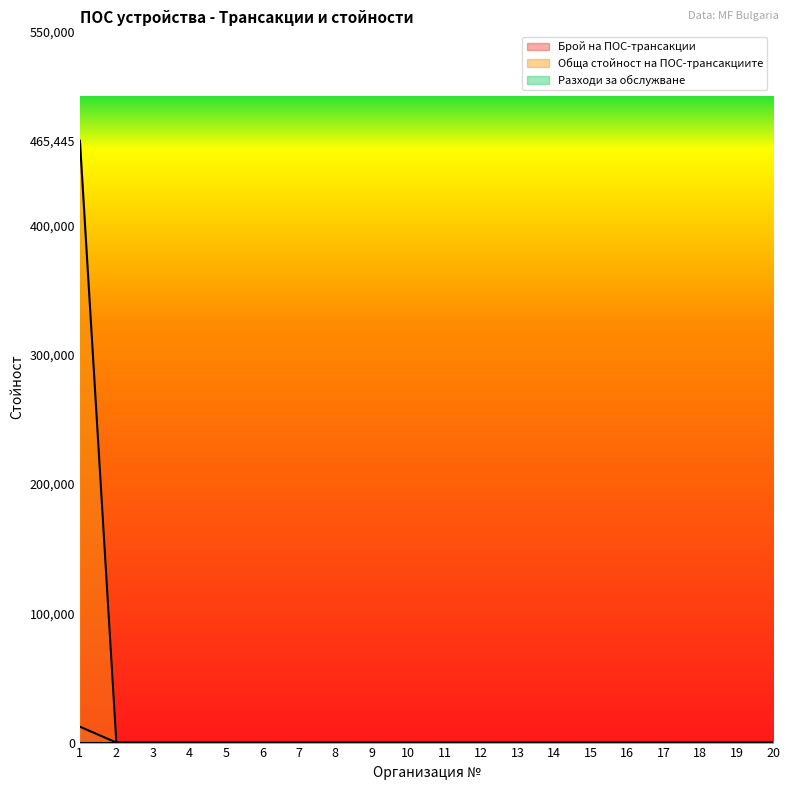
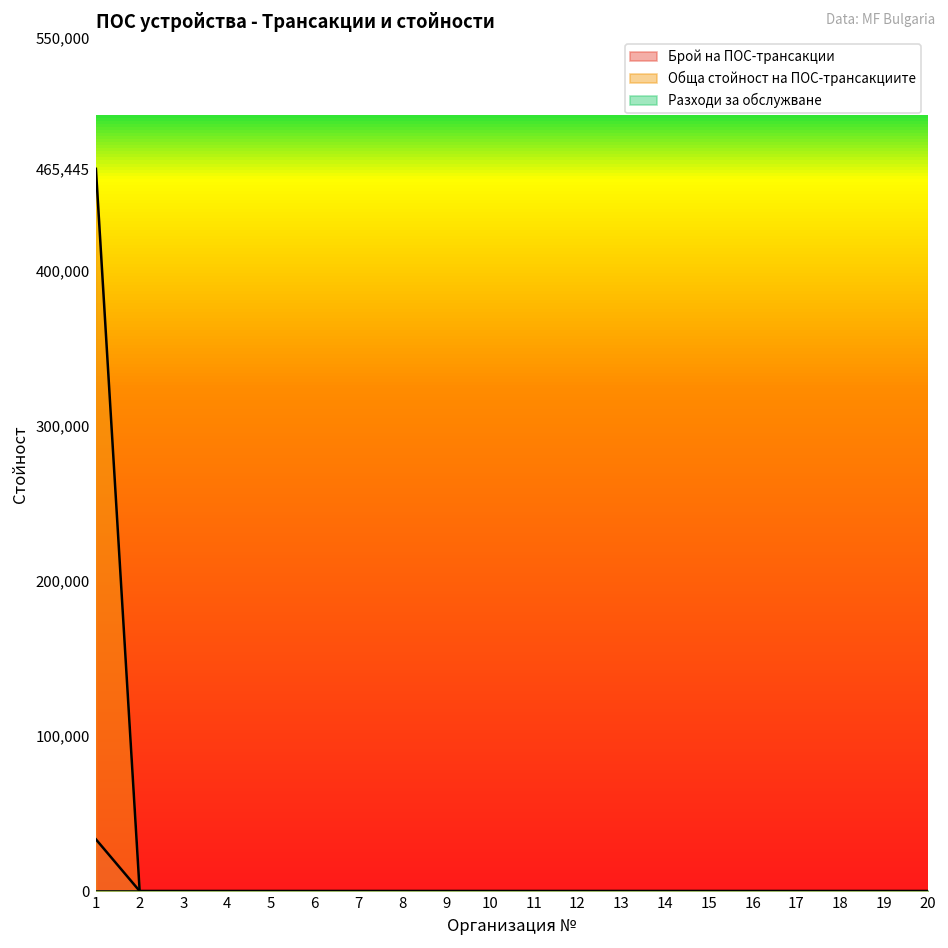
  {
    "Брой на ПОС-трансакции": {
-     "1": "12,000"
+     "1": "33,000"
    },
    "Обща стойност на ПОС-трансакциите": {
      "1": "465,000"
    },
    "Разходи за обслужване": {
      "1": "0"
    }
  }
